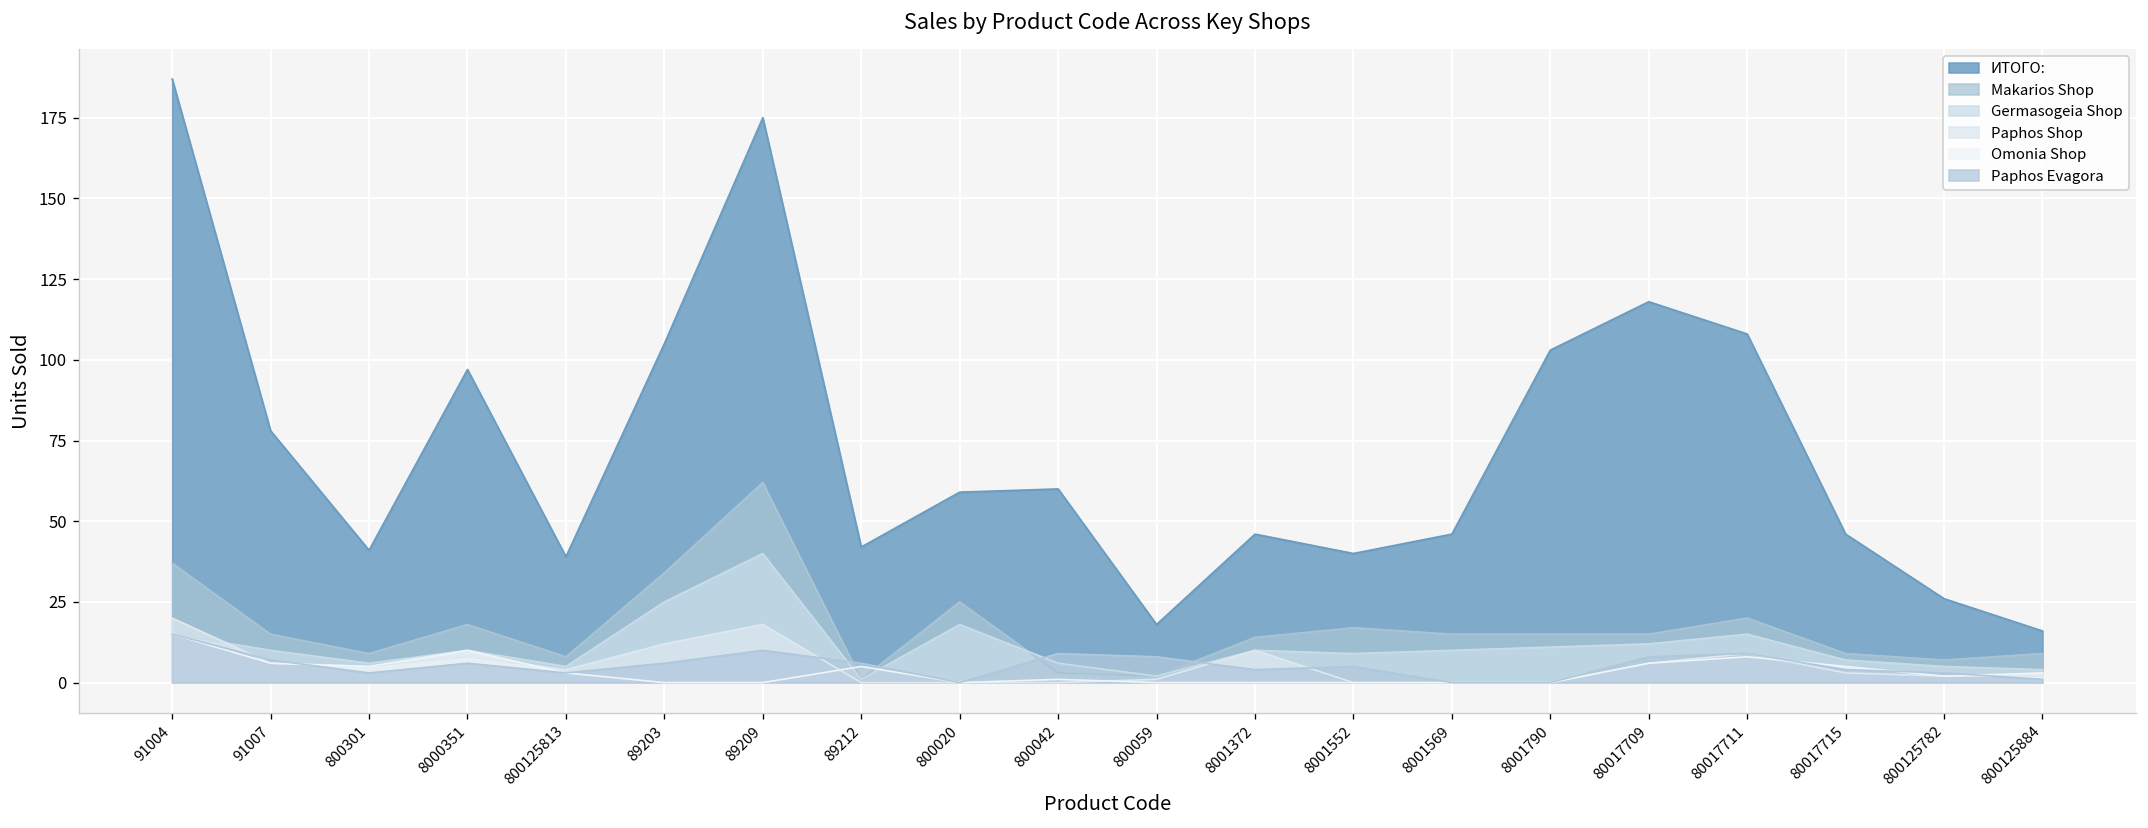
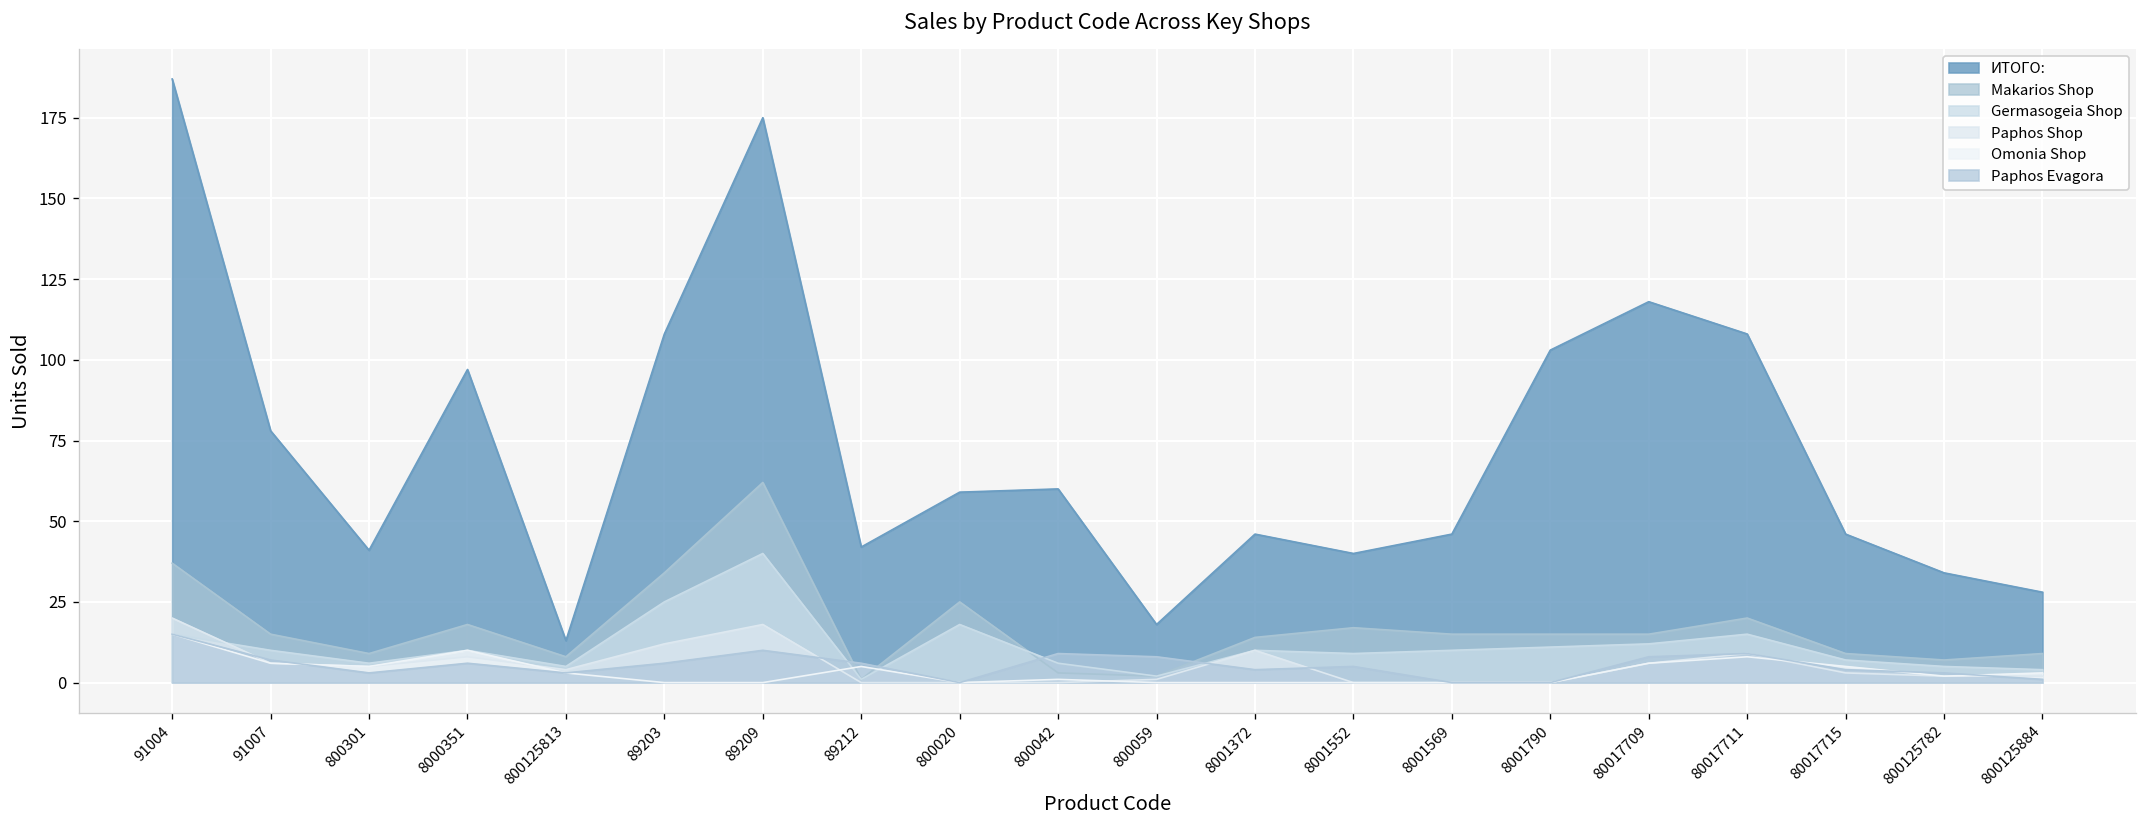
  {
    "ИТОГО:": {
      "91004": 187,
      "91007": 78,
      "800301": 41,
      "8000351": 97,
-     "800125813": 39,
-     "89203": 105,
+     "800125813": 13,
+     "89203": 108,
      "89209": 175,
      "89212": 42,
      "800020": 59,
      "800042": 60,
      "800059": 18,
      "8001372": 46,
      "8001552": 40,
      "8001569": 46,
      "8001790": 103,
      "80017709": 118,
      "80017711": 108,
      "80017715": 46,
-     "800125782": 26,
-     "800125884": 16
+     "800125782": 34,
+     "800125884": 28
    }
  }
